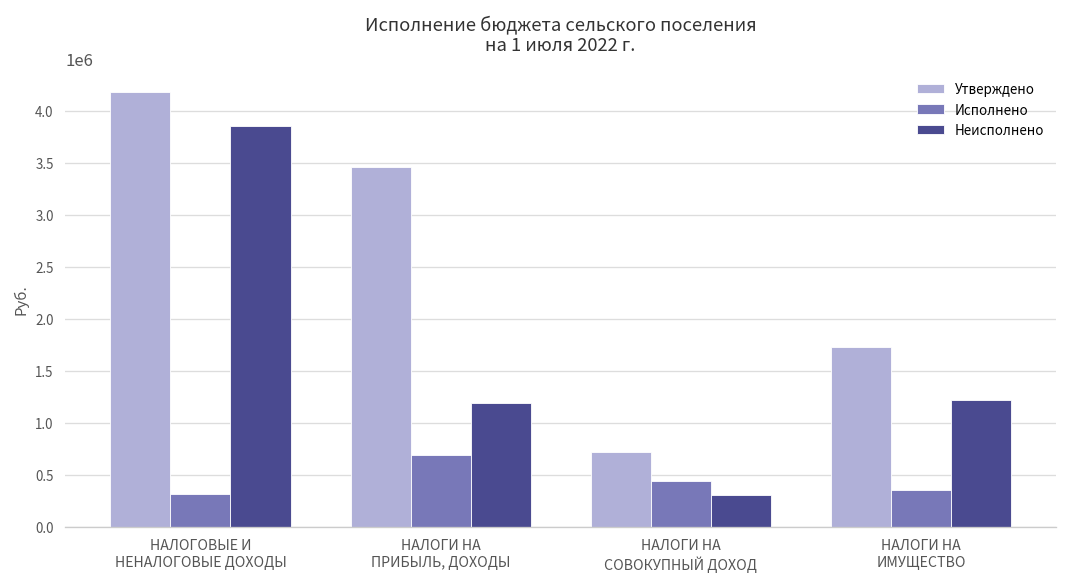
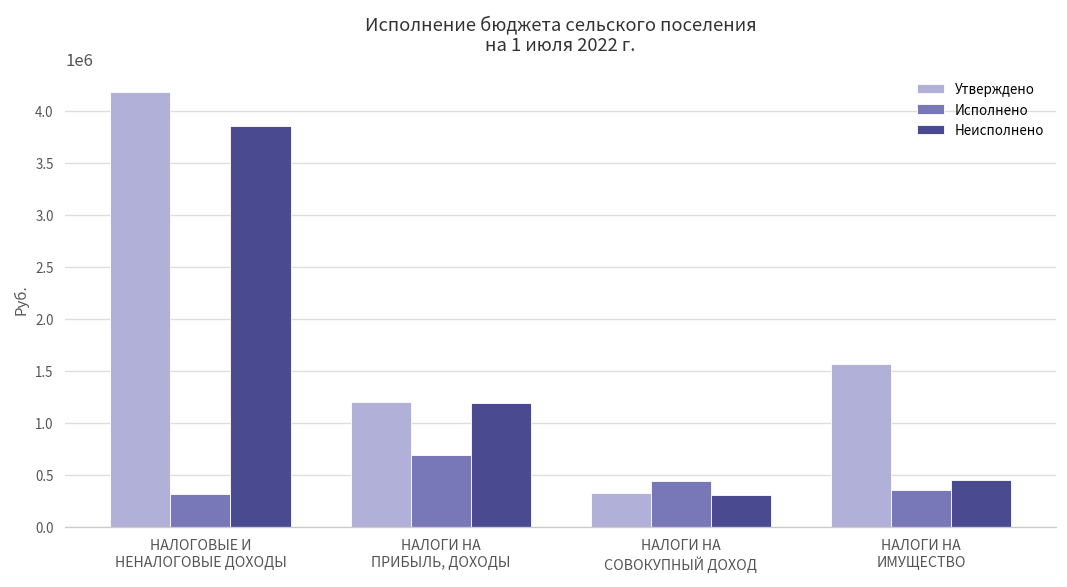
  {
    "Утверждено": {
      "НАЛОГОВЫЕ И НЕНАЛОГОВЫЕ ДОХОДЫ": 4200000,
-     "НАЛОГИ НА ПРИБЫЛЬ, ДОХОДЫ": 3500000,
-     "НАЛОГИ НА СОВОКУПНЫЙ ДОХОД": 700000,
-     "НАЛОГИ НА ИМУЩЕСТВО": 1700000
+     "НАЛОГИ НА ПРИБЫЛЬ, ДОХОДЫ": 1200000,
+     "НАЛОГИ НА СОВОКУПНЫЙ ДОХОД": 300000,
+     "НАЛОГИ НА ИМУЩЕСТВО": 1600000
    },
    "Исполнено": {
      "НАЛОГОВЫЕ И НЕНАЛОГОВЫЕ ДОХОДЫ": 300000,
      "НАЛОГИ НА ПРИБЫЛЬ, ДОХОДЫ": 700000,
      "НАЛОГИ НА СОВОКУПНЫЙ ДОХОД": 400000,
      "НАЛОГИ НА ИМУЩЕСТВО": 400000
    },
    "Неисполнено": {
      "НАЛОГОВЫЕ И НЕНАЛОГОВЫЕ ДОХОДЫ": 3900000,
      "НАЛОГИ НА ПРИБЫЛЬ, ДОХОДЫ": 1200000,
      "НАЛОГИ НА СОВОКУПНЫЙ ДОХОД": 300000,
-     "НАЛОГИ НА ИМУЩЕСТВО": 1200000
+     "НАЛОГИ НА ИМУЩЕСТВО": 500000
    }
  }
